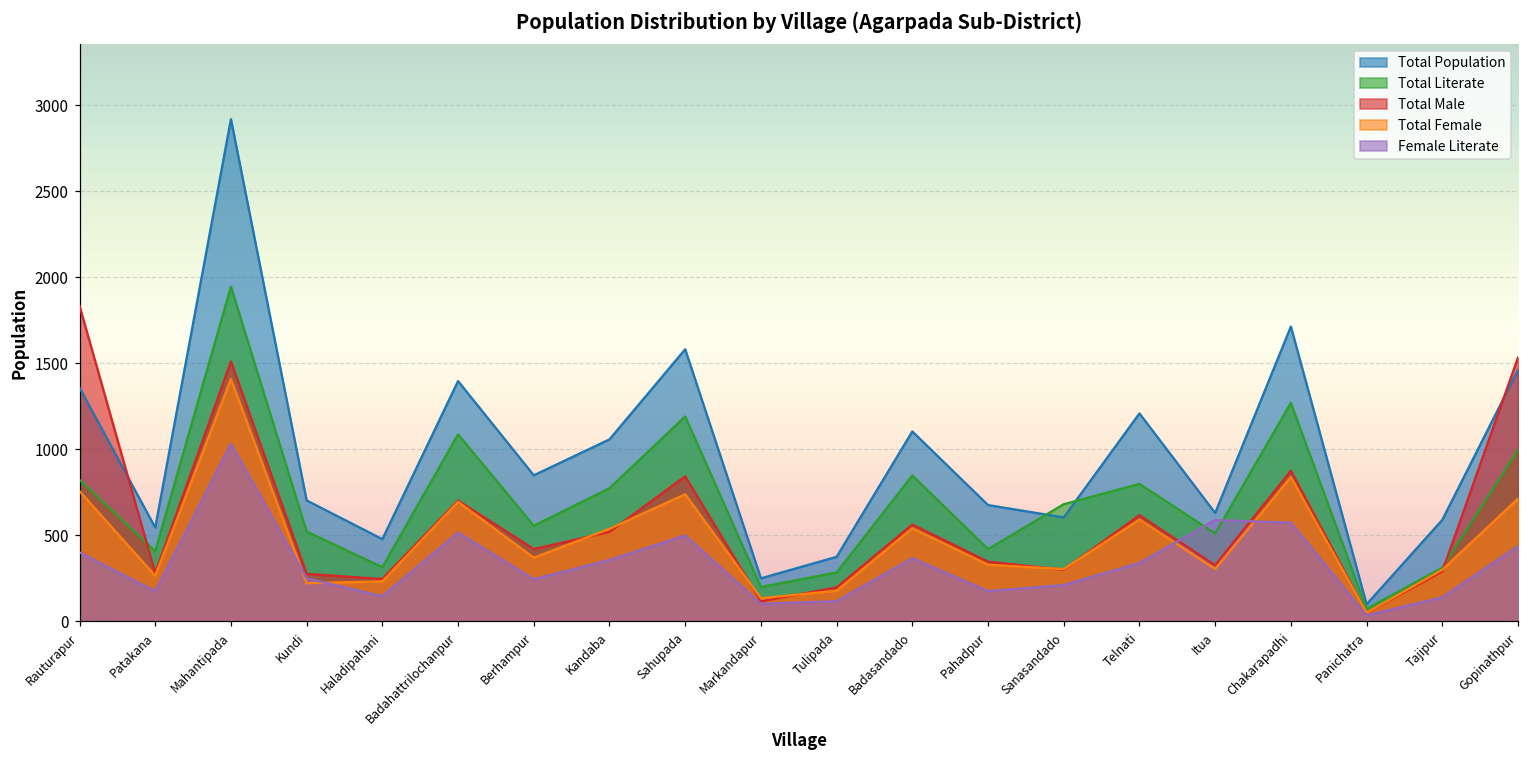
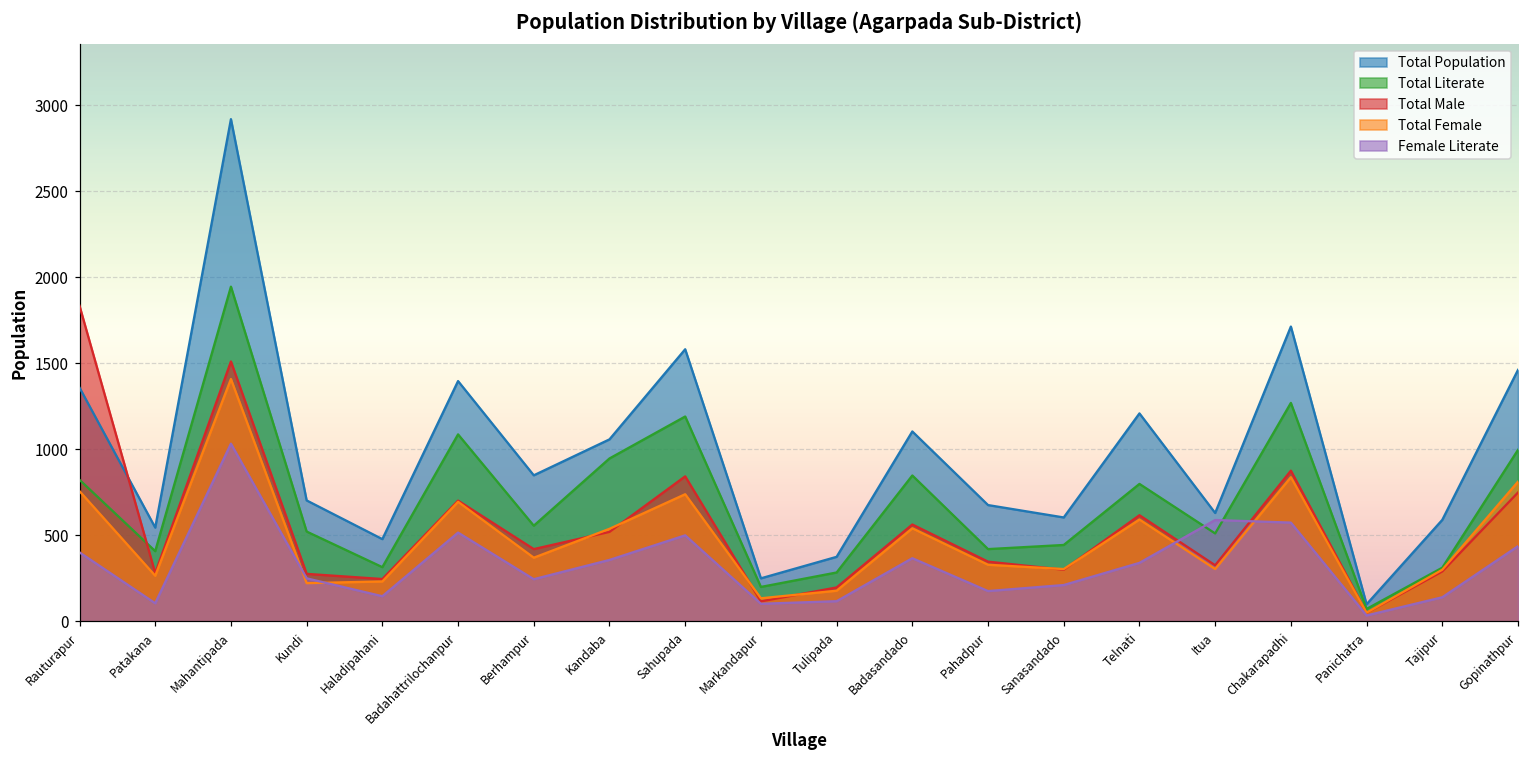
  {
    "Total Population": {
      "Rauturapur": 1360,
      "Patakana": 550,
      "Mahantipada": 2920,
      "Kundi": 700,
      "Haladipahani": 480,
      "Badahattrilochanpur": 1400,
      "Berhampur": 850,
      "Kandaba": 1060,
      "Sahupada": 1580,
      "Markandapur": 250,
      "Tulipada": 380,
      "Badasandado": 1100,
      "Pahadpur": 680,
      "Sanasandado": 600,
      "Telnati": 1210,
      "Itua": 630,
      "Chakarapadhi": 1710,
      "Panichatra": 100,
      "Tajipur": 590,
      "Gopinathpur": 1460
    },
    "Total Literate": {
      "Rauturapur": 820,
      "Patakana": 410,
      "Mahantipada": 1950,
      "Kundi": 520,
      "Haladipahani": 320,
      "Badahattrilochanpur": 1090,
      "Berhampur": 560,
-     "Kandaba": 770,
+     "Kandaba": 950,
      "Sahupada": 1190,
      "Markandapur": 200,
      "Tulipada": 280,
      "Badasandado": 850,
      "Pahadpur": 420,
-     "Sanasandado": 680,
+     "Sanasandado": 440,
      "Telnati": 800,
      "Itua": 510,
      "Chakarapadhi": 1270,
      "Panichatra": 70,
      "Gopinathpur": 1000
    },
    "Total Male": {
      "Rauturapur": 1840,
      "Mahantipada": 1510,
      "Kundi": 280,
      "Berhampur": 420,
      "Kandaba": 520,
      "Sahupada": 840,
      "Tulipada": 200,
      "Badasandado": 560,
      "Pahadpur": 350,
      "Telnati": 620,
      "Itua": 330,
      "Chakarapadhi": 880,
-     "Gopinathpur": 1530
+     "Gopinathpur": 750
    },
    "Total Female": {
      "Rauturapur": 760,
      "Mahantipada": 1410,
      "Kundi": 220,
      "Berhampur": 370,
      "Kandaba": 540,
      "Sahupada": 740,
      "Markandapur": 130,
      "Tulipada": 180,
      "Badasandado": 540,
      "Pahadpur": 330,
      "Telnati": 590,
      "Itua": 300,
      "Chakarapadhi": 840,
-     "Gopinathpur": 710
+     "Gopinathpur": 810
    },
    "Female Literate": {
      "Rauturapur": 400,
-     "Patakana": 180,
+     "Patakana": 110,
      "Mahantipada": 1030,
      "Kundi": 250,
      "Haladipahani": 150,
      "Badahattrilochanpur": 520,
      "Berhampur": 250,
      "Kandaba": 360,
      "Sahupada": 500,
      "Tulipada": 120,
      "Badasandado": 370,
      "Pahadpur": 180,
      "Sanasandado": 210,
      "Telnati": 340,
      "Itua": 590,
      "Chakarapadhi": 570,
      "Tajipur": 140,
      "Gopinathpur": 440
    }
  }
